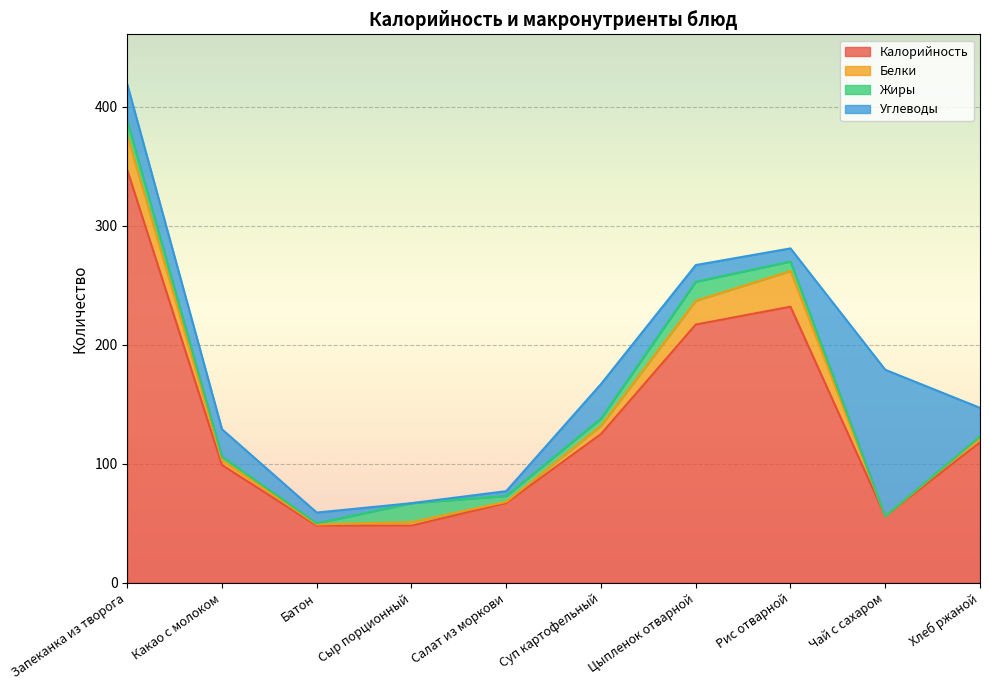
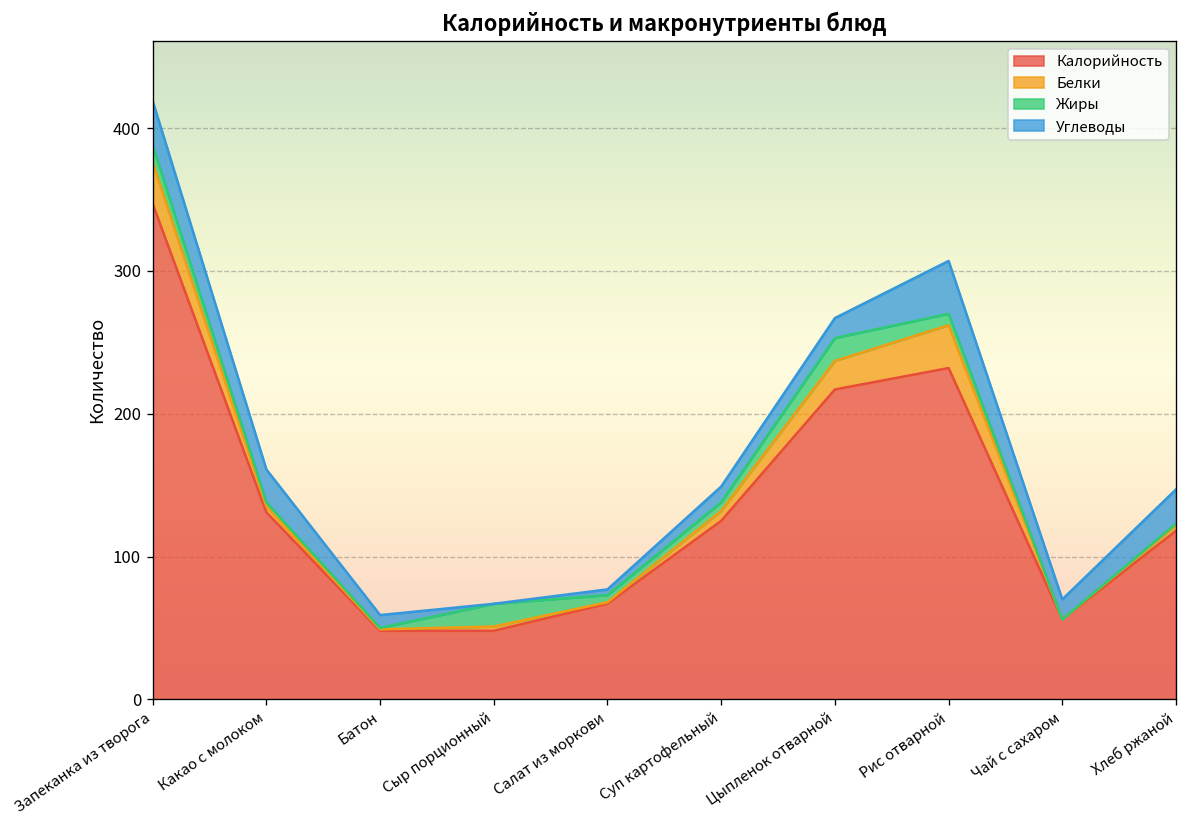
  {
    "Калорийность": {
      "Запеканка из творога": 347,
-     "Какао с молоком": 99,
+     "Какао с молоком": 131,
      "Сыр порционный": 48,
      "Суп картофельный": 125,
      "Цыпленок отварной": 217,
      "Рис отварной": 232,
      "Хлеб ржаной": 118
    },
    "Белки": {
      "Запеканка из творога": 29,
      "Какао с молоком": 4,
      "Сыр порционный": 3,
      "Суп картофельный": 7,
      "Цыпленок отварной": 20,
      "Рис отварной": 30
    },
    "Жиры": {
      "Запеканка из творога": 12,
      "Какао с молоком": 3,
      "Салат из моркови": 5,
      "Суп картофельный": 6,
      "Цыпленок отварной": 16,
      "Рис отварной": 8
    },
    "Углеводы": {
      "Запеканка из творога": 31,
      "Какао с молоком": 23,
      "Батон": 9,
      "Салат из моркови": 4,
-     "Суп картофельный": 29,
+     "Суп картофельный": 11,
      "Цыпленок отварной": 14,
-     "Рис отварной": 11,
-     "Чай с сахаром": 123,
+     "Рис отварной": 37,
+     "Чай с сахаром": 14,
      "Хлеб ржаной": 24
    }
  }
